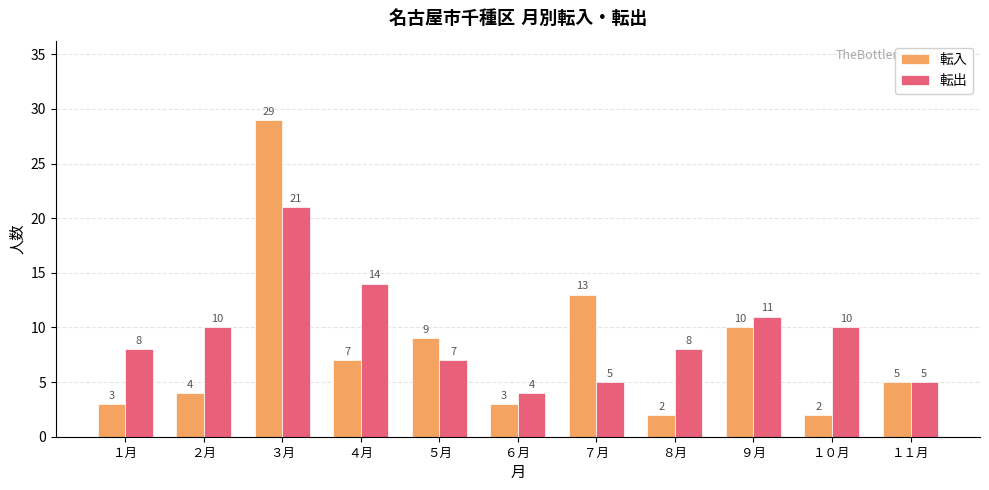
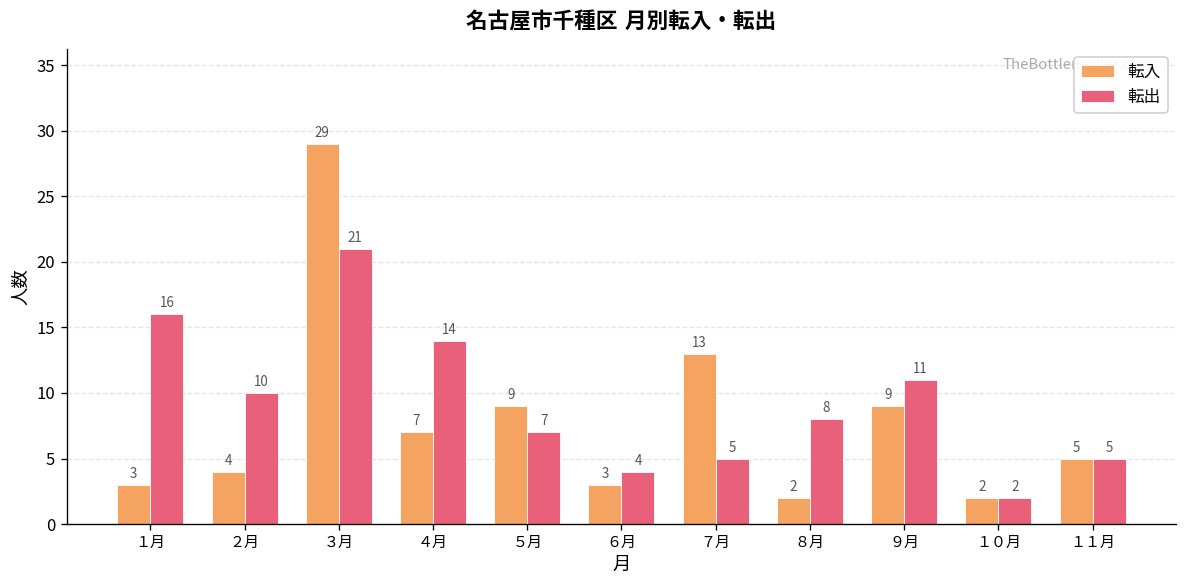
  {
    "転入": {
      "１月": 3,
      "２月": 4,
      "３月": 29,
      "４月": 7,
      "５月": 9,
      "６月": 3,
      "７月": 13,
      "８月": 2,
-     "９月": 10,
+     "９月": 9,
      "１０月": 2,
      "１１月": 5
    },
    "転出": {
-     "１月": 8,
+     "１月": 16,
      "２月": 10,
      "３月": 21,
      "４月": 14,
      "５月": 7,
      "６月": 4,
      "７月": 5,
      "８月": 8,
      "９月": 11,
-     "１０月": 10,
+     "１０月": 2,
      "１１月": 5
    }
  }
